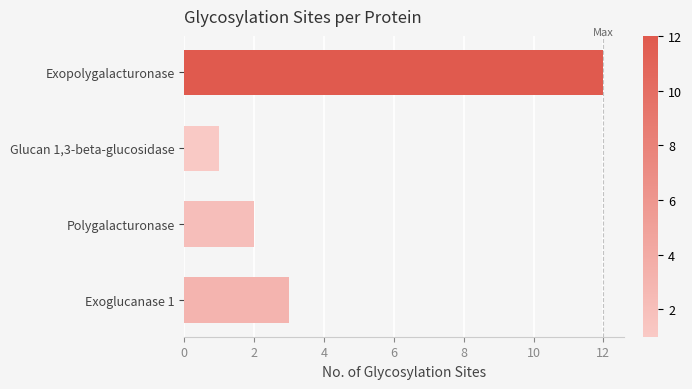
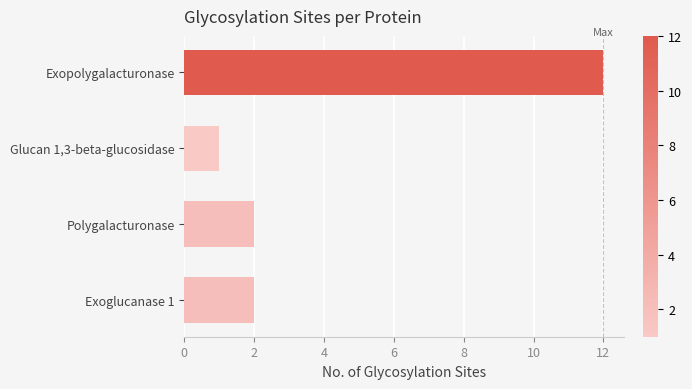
  {
    "Exopolygalacturonase": 12,
    "Glucan 1,3-beta-glucosidase": 1,
    "Polygalacturonase": 2,
-   "Exoglucanase 1": 3
+   "Exoglucanase 1": 2
  }
